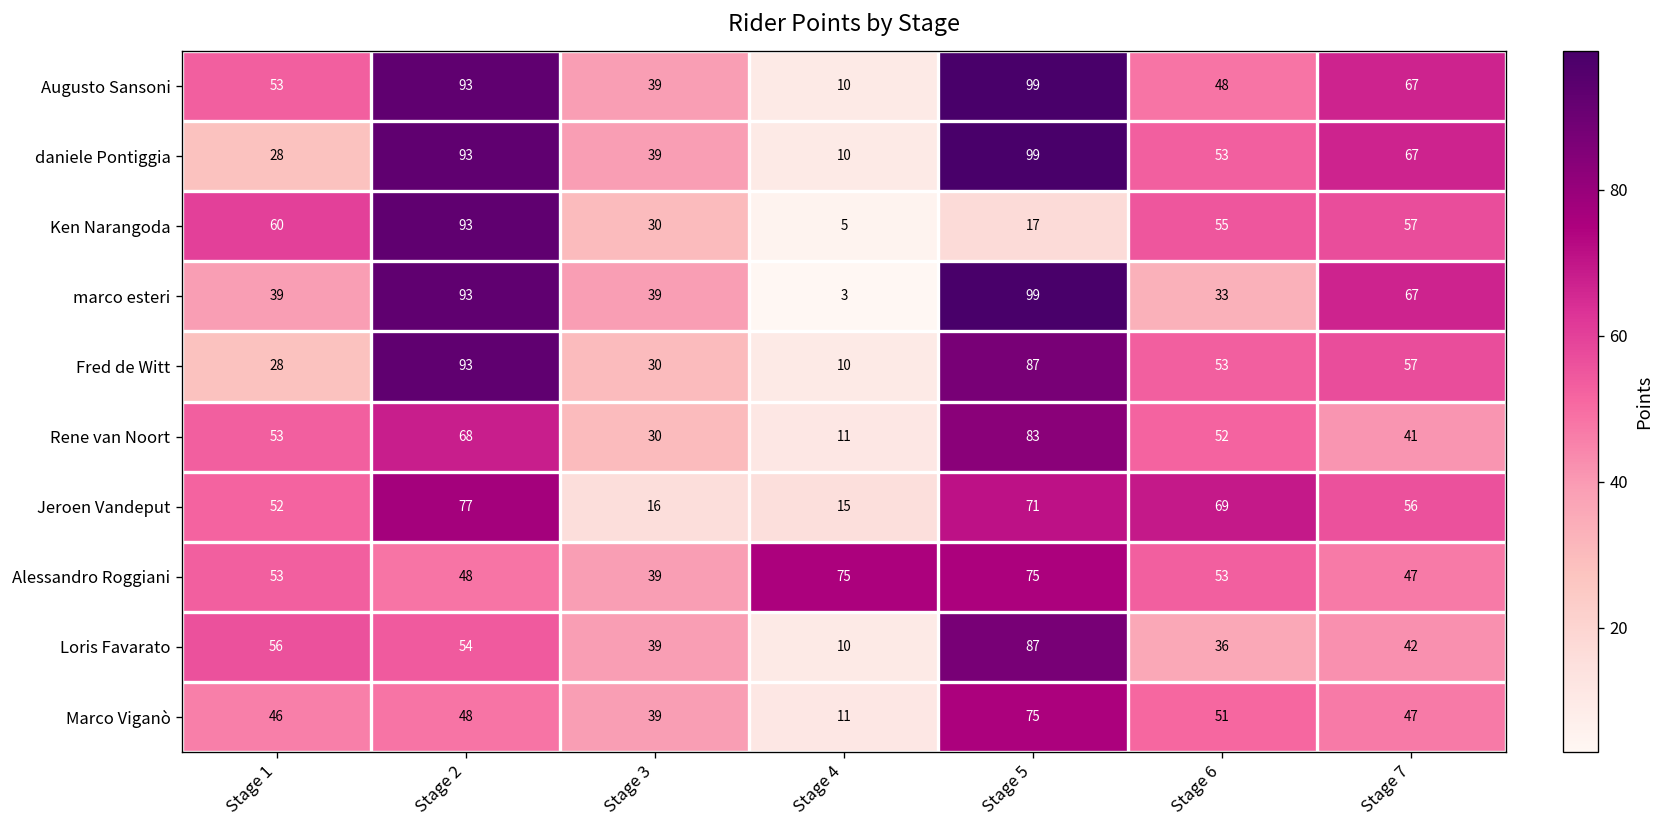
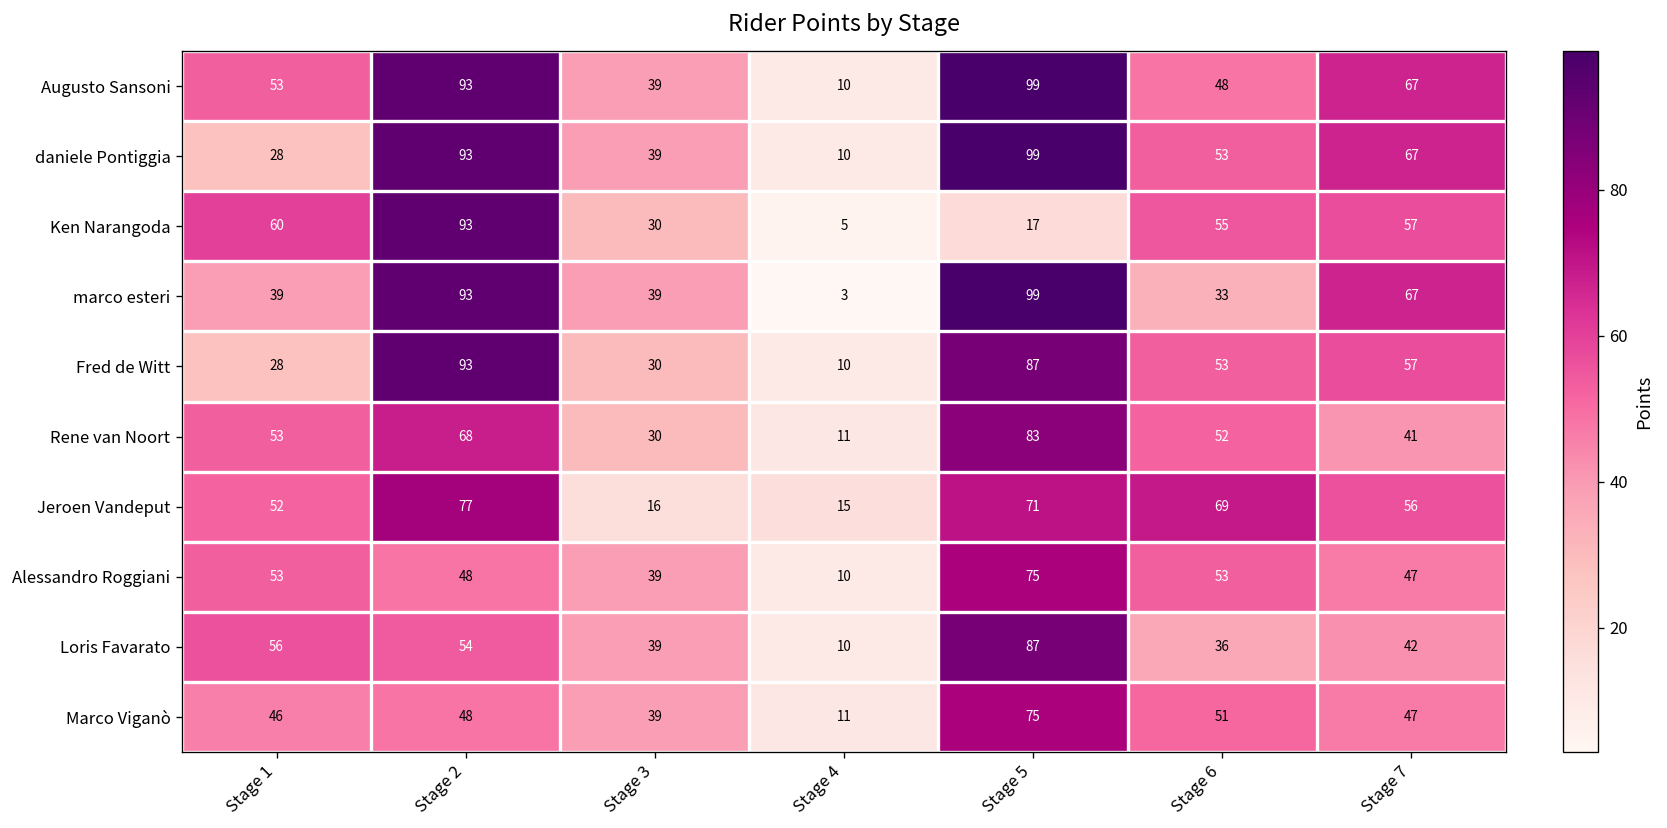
  {
    "Augusto Sansoni": {
      "Stage 1": 53,
      "Stage 2": 93,
      "Stage 3": 39,
      "Stage 4": 10,
      "Stage 5": 99,
      "Stage 6": 48,
      "Stage 7": 67
    },
    "daniele Pontiggia": {
      "Stage 1": 28,
      "Stage 2": 93,
      "Stage 3": 39,
      "Stage 4": 10,
      "Stage 5": 99,
      "Stage 6": 53,
      "Stage 7": 67
    },
    "Ken Narangoda": {
      "Stage 1": 60,
      "Stage 2": 93,
      "Stage 3": 30,
      "Stage 4": 5,
      "Stage 5": 17,
      "Stage 6": 55,
      "Stage 7": 57
    },
    "marco esteri": {
      "Stage 1": 39,
      "Stage 2": 93,
      "Stage 3": 39,
      "Stage 4": 3,
      "Stage 5": 99,
      "Stage 6": 33,
      "Stage 7": 67
    },
    "Fred de Witt": {
      "Stage 1": 28,
      "Stage 2": 93,
      "Stage 3": 30,
      "Stage 4": 10,
      "Stage 5": 87,
      "Stage 6": 53,
      "Stage 7": 57
    },
    "Rene van Noort": {
      "Stage 1": 53,
      "Stage 2": 68,
      "Stage 3": 30,
      "Stage 4": 11,
      "Stage 5": 83,
      "Stage 6": 52,
      "Stage 7": 41
    },
    "Jeroen Vandeput": {
      "Stage 1": 52,
      "Stage 2": 77,
      "Stage 3": 16,
      "Stage 4": 15,
      "Stage 5": 71,
      "Stage 6": 69,
      "Stage 7": 56
    },
    "Alessandro Roggiani": {
      "Stage 1": 53,
      "Stage 2": 48,
      "Stage 3": 39,
-     "Stage 4": 75,
+     "Stage 4": 10,
      "Stage 5": 75,
      "Stage 6": 53,
      "Stage 7": 47
    },
    "Loris Favarato": {
      "Stage 1": 56,
      "Stage 2": 54,
      "Stage 3": 39,
      "Stage 4": 10,
      "Stage 5": 87,
      "Stage 6": 36,
      "Stage 7": 42
    },
    "Marco Viganò": {
      "Stage 1": 46,
      "Stage 2": 48,
      "Stage 3": 39,
      "Stage 4": 11,
      "Stage 5": 75,
      "Stage 6": 51,
      "Stage 7": 47
    }
  }
